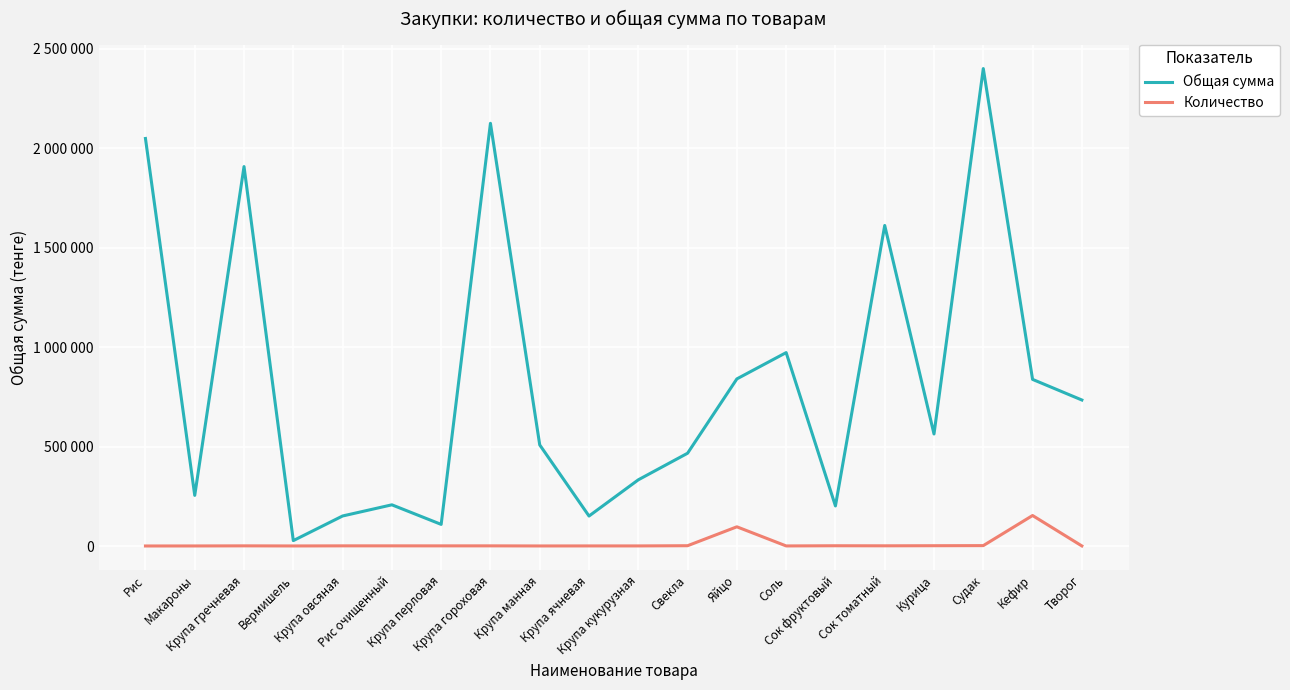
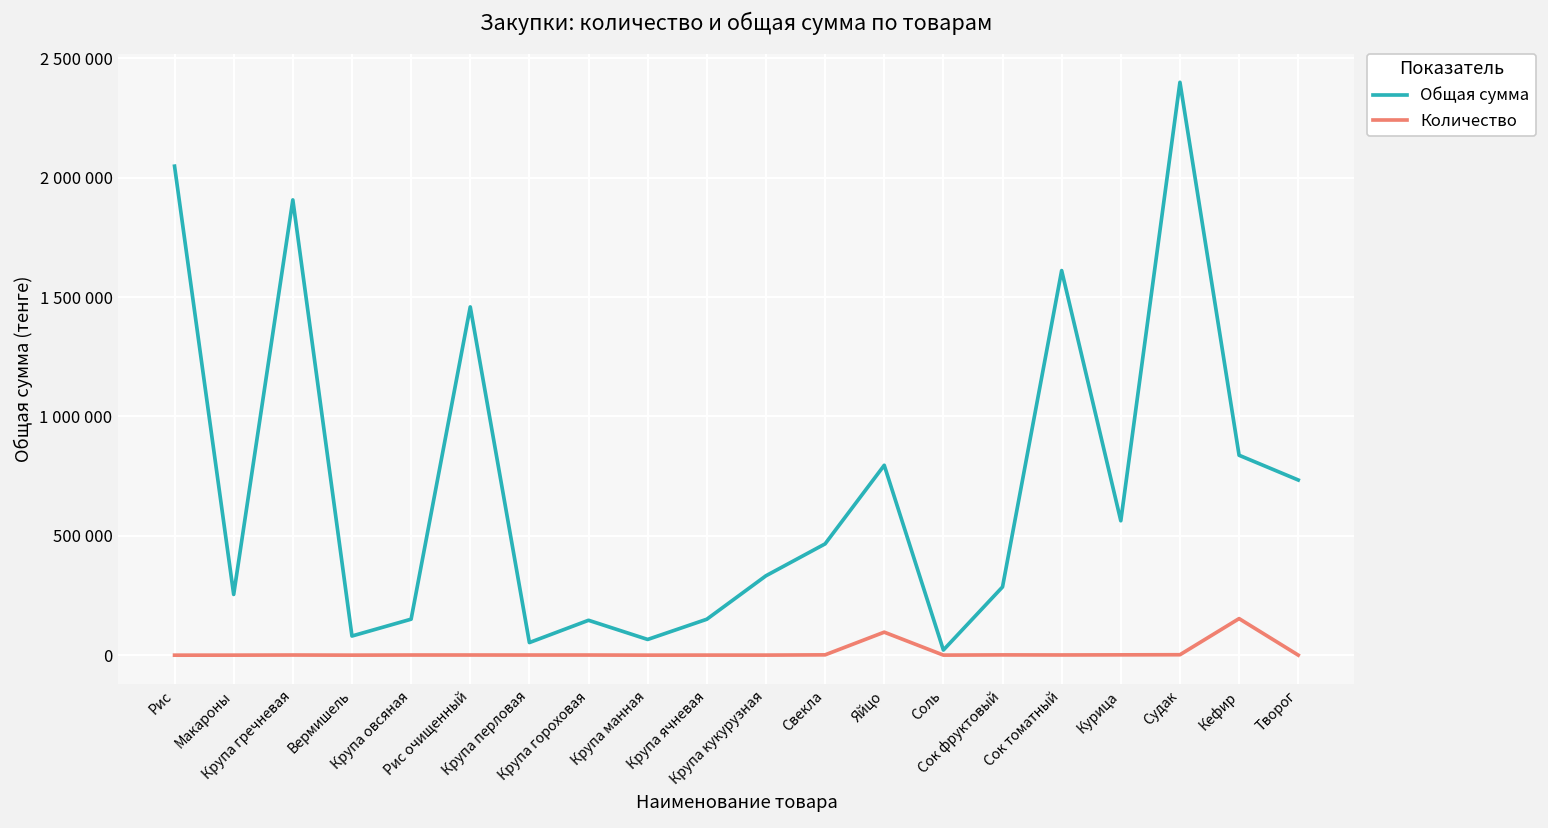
  {
    "Общая сумма": {
      "Рис": 2050000,
      "Макароны": 250000,
      "Крупа гречневая": 1910000,
-     "Вермишель": 30000,
+     "Вермишель": 80000,
      "Крупа овсяная": 150000,
-     "Рис очищенный": 210000,
-     "Крупа перловая": 110000,
-     "Крупа гороховая": 2120000,
-     "Крупа манная": 510000,
+     "Рис очищенный": 1460000,
+     "Крупа перловая": 50000,
+     "Крупа гороховая": 150000,
+     "Крупа манная": 70000,
      "Крупа ячневая": 150000,
      "Крупа кукурузная": 330000,
      "Свекла": 470000,
-     "Яйцо": 840000,
-     "Соль": 970000,
-     "Сок фруктовый": 200000,
+     "Яйцо": 800000,
+     "Соль": 20000,
+     "Сок фруктовый": 290000,
      "Сок томатный": 1610000,
      "Курица": 560000,
      "Судак": 2400000,
      "Кефир": 840000,
      "Творог": 730000
    },
    "Количество": {
      "Рис": 0,
      "Макароны": 0,
      "Крупа гречневая": 0,
      "Вермишель": 0,
      "Крупа овсяная": 0,
      "Рис очищенный": 0,
      "Крупа перловая": 0,
      "Крупа гороховая": 0,
      "Крупа манная": 0,
      "Крупа ячневая": 0,
      "Крупа кукурузная": 0,
      "Свекла": 0,
      "Яйцо": 100000,
      "Соль": 0,
      "Сок фруктовый": 0,
      "Сок томатный": 0,
      "Курица": 0,
      "Судак": 0,
      "Кефир": 150000,
      "Творог": 0
    }
  }
